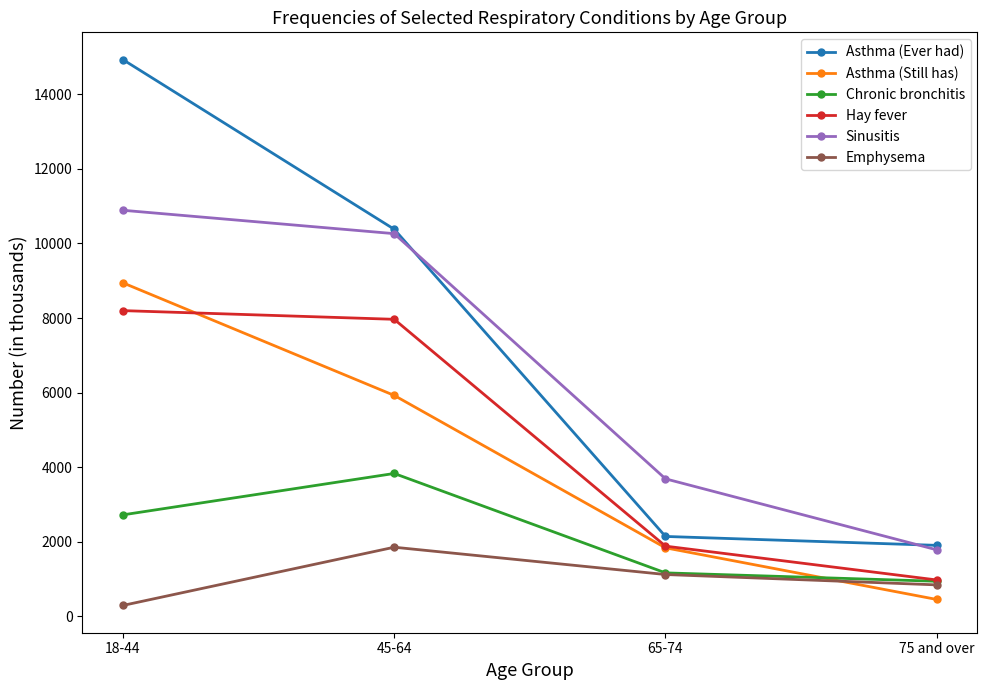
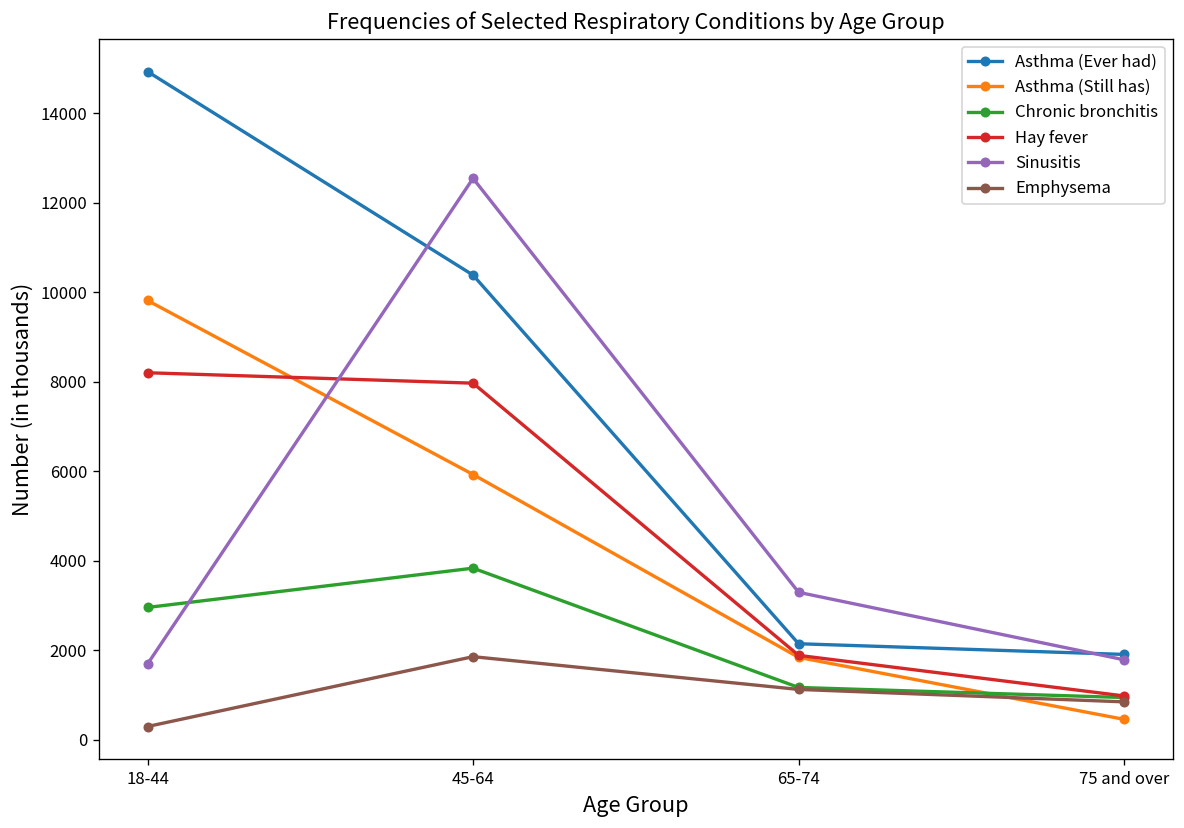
  {
    "Asthma (Ever had)": {
      "18-44": 14900,
      "45-64": 10400,
      "65-74": 2100,
      "75 and over": 1900
    },
    "Asthma (Still has)": {
-     "18-44": 8900,
+     "18-44": 9800,
      "45-64": 5900,
      "75 and over": 500
    },
    "Chronic bronchitis": {
-     "18-44": 2700,
+     "18-44": 3000,
      "45-64": 3800
    },
    "Hay fever": {
      "18-44": 8200,
      "45-64": 8000
    },
    "Sinusitis": {
-     "18-44": 10900,
-     "45-64": 10300,
-     "65-74": 3700,
+     "18-44": 1700,
+     "45-64": 12500,
+     "65-74": 3300,
      "75 and over": 1800
    },
    "Emphysema": {
      "18-44": 300,
      "45-64": 1900,
      "75 and over": 800
    }
  }
